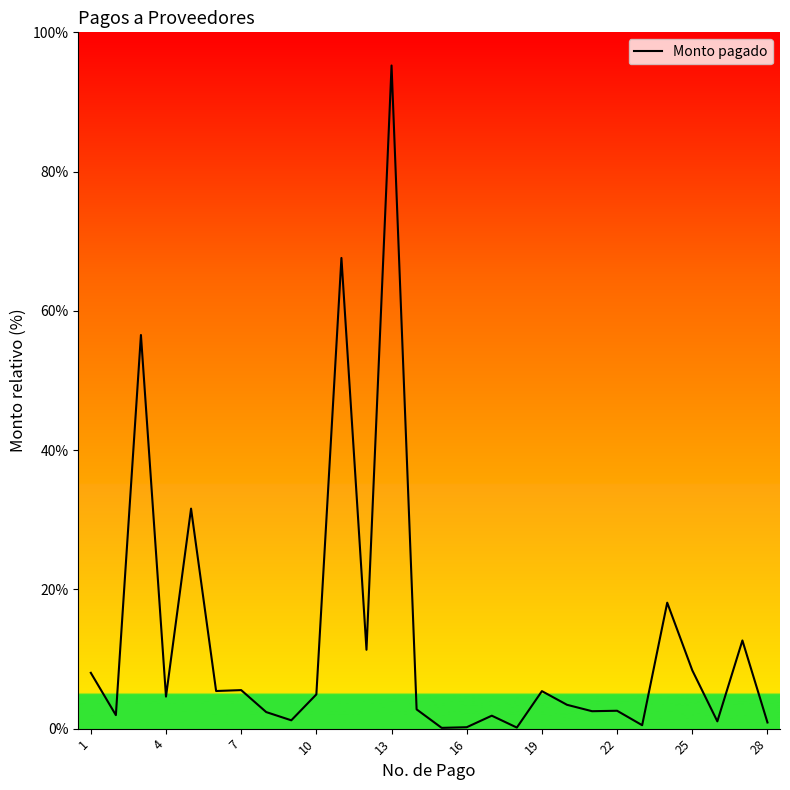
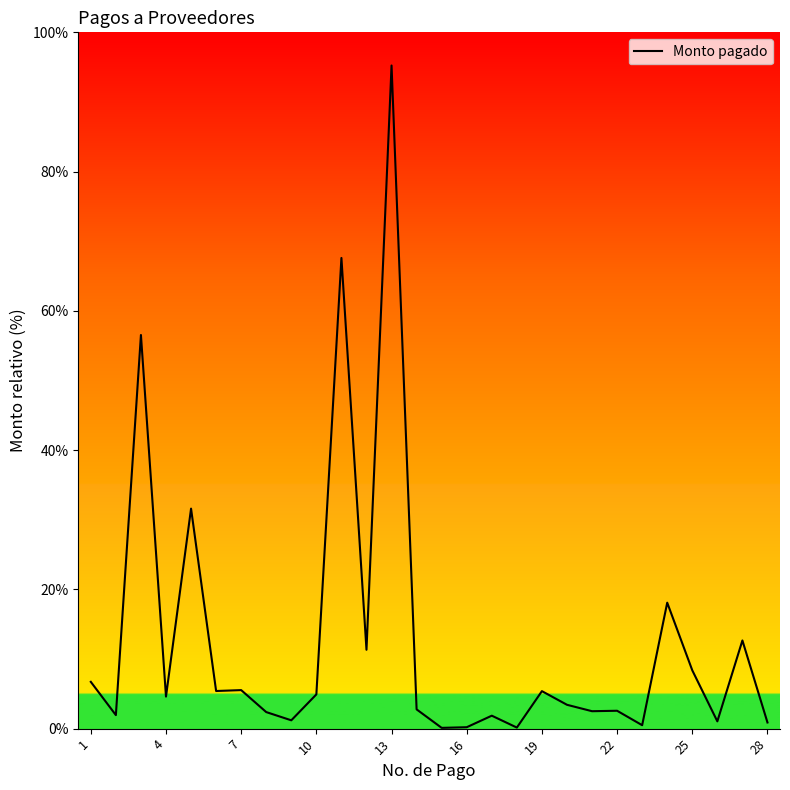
  {
-   "1": "8%",
+   "1": "7%",
    "4": "5%",
    "7": "6%",
    "10": "5%",
    "13": "95%",
    "16": "0%",
    "19": "5%",
    "22": "3%",
    "25": "8%",
    "28": "1%"
  }
